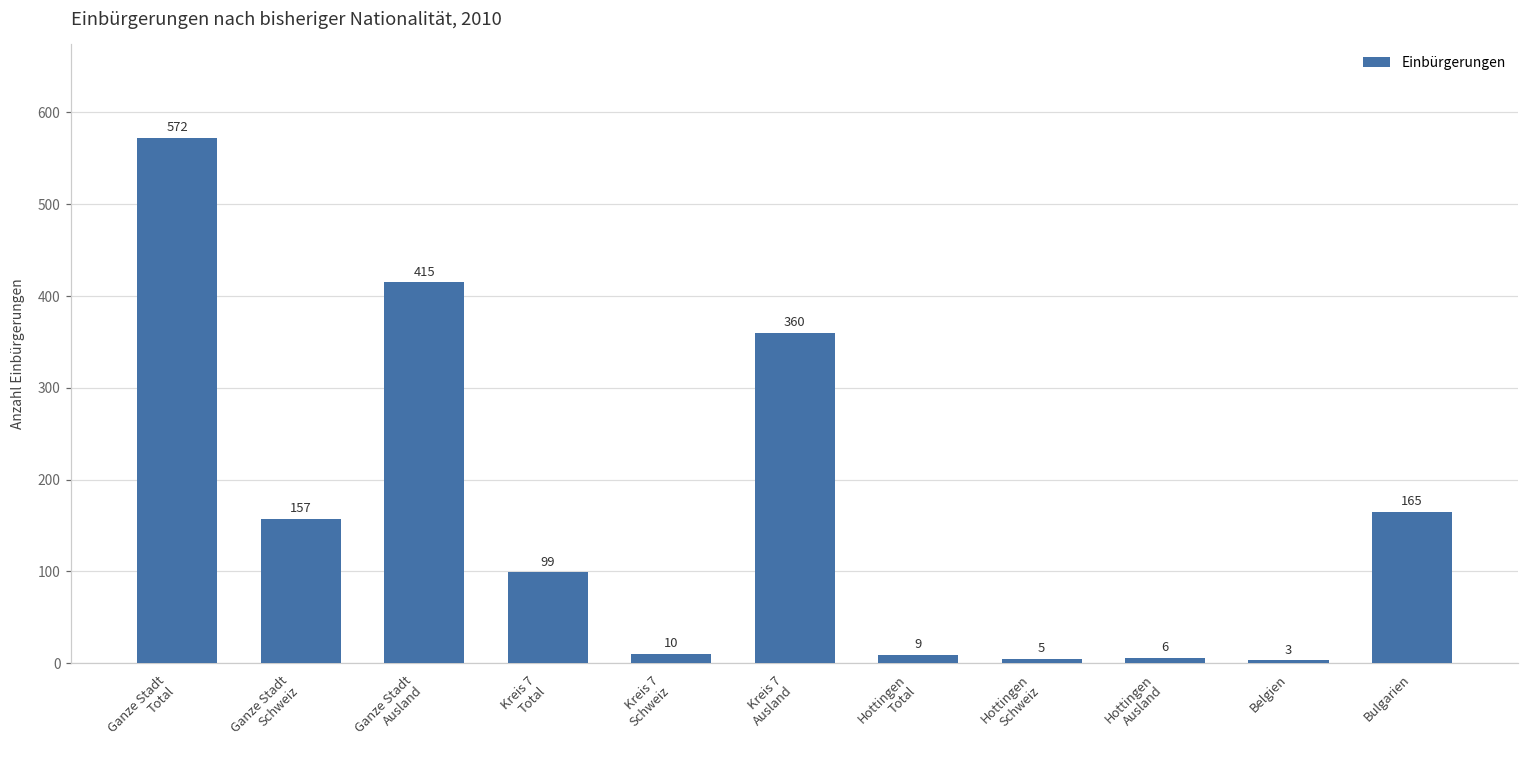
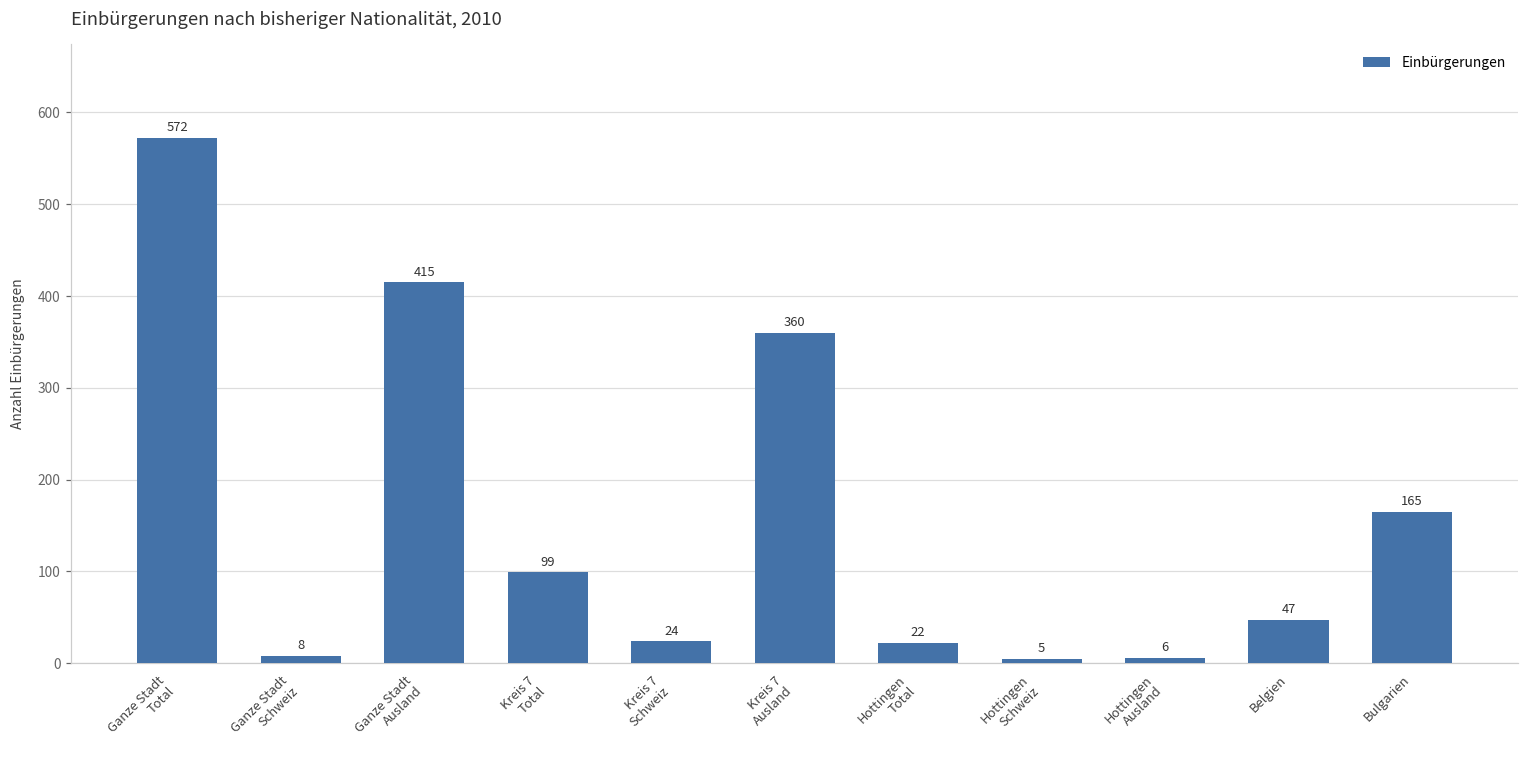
  {
    "Ganze Stadt Total": 572,
-   "Ganze Stadt Schweiz": 157,
+   "Ganze Stadt Schweiz": 8,
    "Ganze Stadt Ausland": 415,
    "Kreis 7 Total": 99,
-   "Kreis 7 Schweiz": 10,
+   "Kreis 7 Schweiz": 24,
    "Kreis 7 Ausland": 360,
-   "Hottingen Total": 9,
+   "Hottingen Total": 22,
    "Hottingen Schweiz": 5,
    "Hottingen Ausland": 6,
-   "Belgien": 3,
+   "Belgien": 47,
    "Bulgarien": 165
  }
